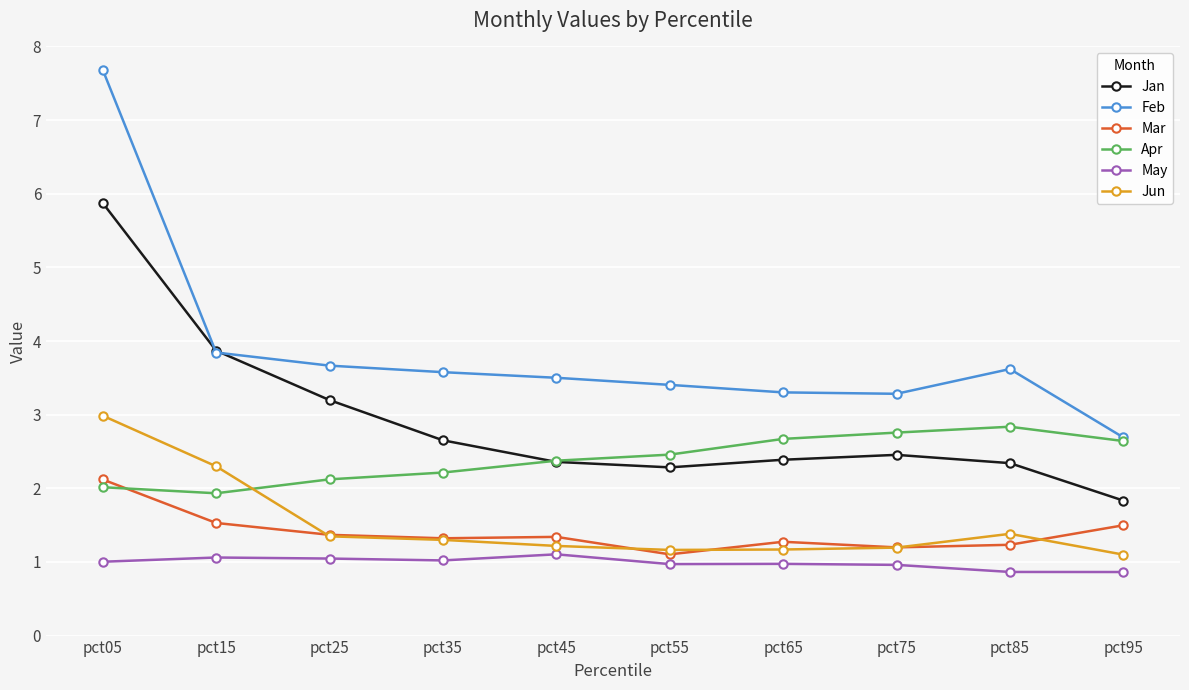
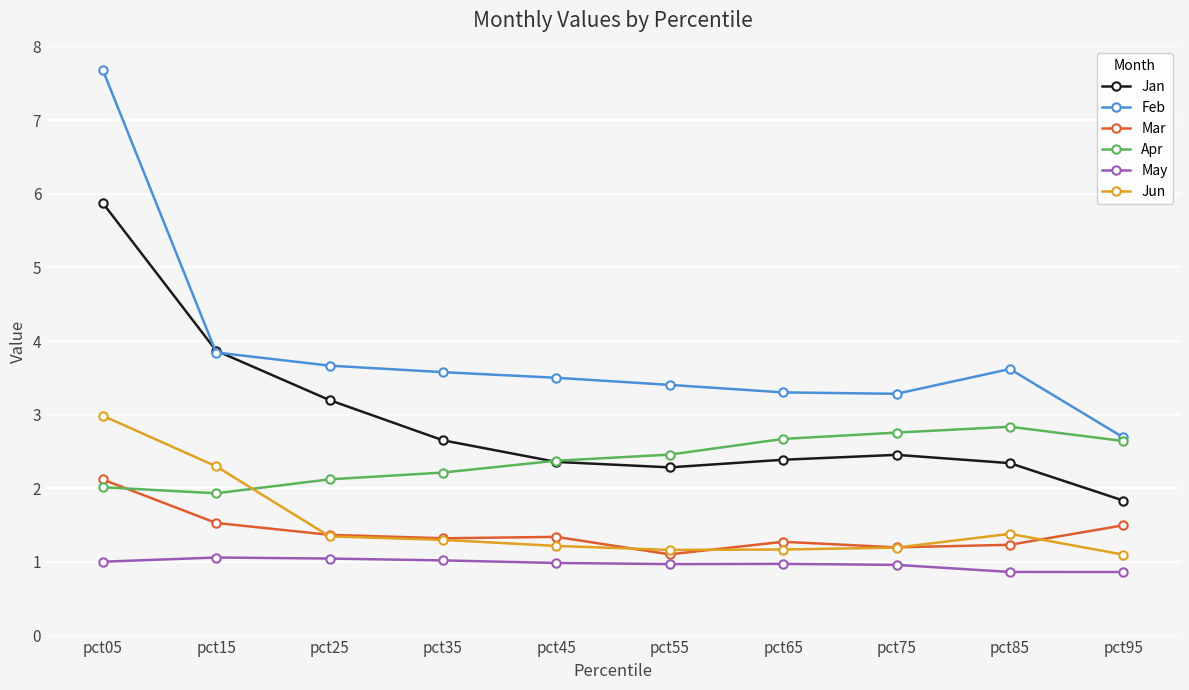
  {
    "Jan": {
      "pct05": 5.9,
      "pct25": 3.2,
      "pct35": 2.7,
      "pct55": 2.3,
      "pct65": 2.4,
      "pct75": 2.5,
      "pct85": 2.3,
      "pct95": 1.8
    },
    "Feb": {
      "pct05": 7.7,
      "pct25": 3.7,
      "pct35": 3.6,
      "pct45": 3.5,
      "pct55": 3.4,
      "pct65": 3.3,
      "pct75": 3.3,
      "pct85": 3.6,
      "pct95": 2.7
    },
    "Mar": {
      "pct05": 2.1,
      "pct15": 1.5,
      "pct45": 1.3,
      "pct55": 1.1,
      "pct65": 1.3,
      "pct85": 1.2,
      "pct95": 1.5
    },
    "Apr": {
      "pct05": 2.0,
      "pct15": 1.9,
      "pct25": 2.1,
      "pct35": 2.2,
      "pct55": 2.5,
      "pct65": 2.7,
      "pct75": 2.8,
      "pct85": 2.8,
      "pct95": 2.6
    },
    "May": {
      "pct05": 1.0,
      "pct15": 1.1,
      "pct25": 1.0,
      "pct35": 1.0,
-     "pct45": 1.1,
+     "pct45": 1.0,
      "pct55": 1.0,
      "pct65": 1.0,
      "pct75": 1.0,
      "pct85": 0.9,
      "pct95": 0.9
    },
    "Jun": {
      "pct05": 3.0,
      "pct15": 2.3,
      "pct45": 1.2,
      "pct55": 1.2,
      "pct65": 1.2,
      "pct85": 1.4,
      "pct95": 1.1
    }
  }
